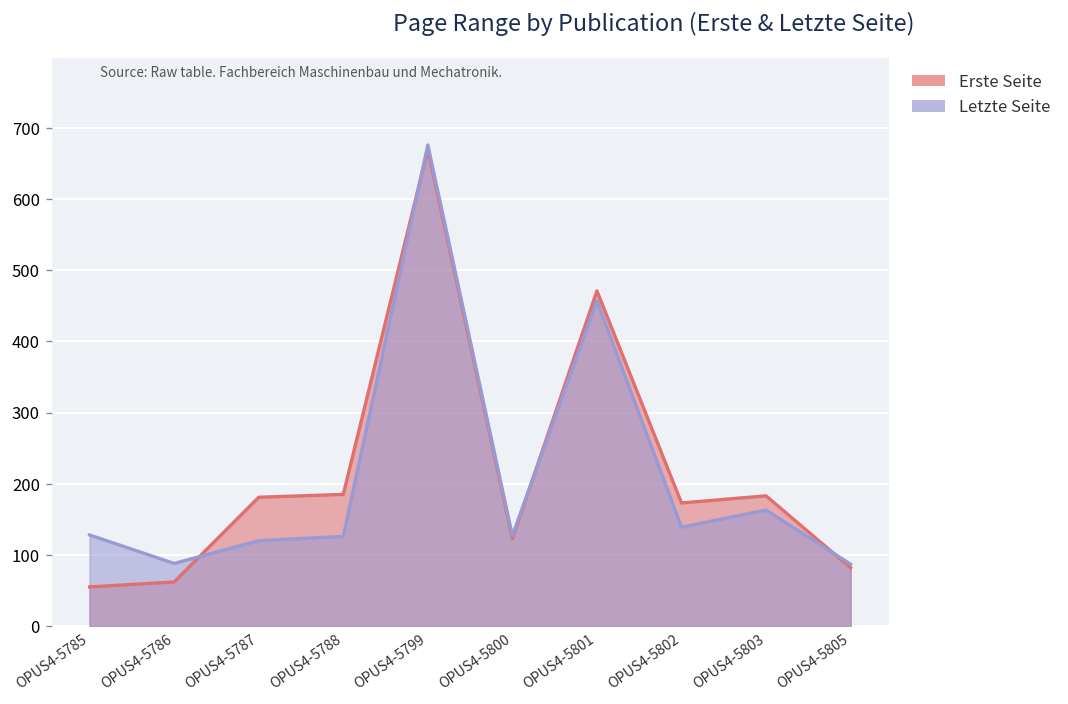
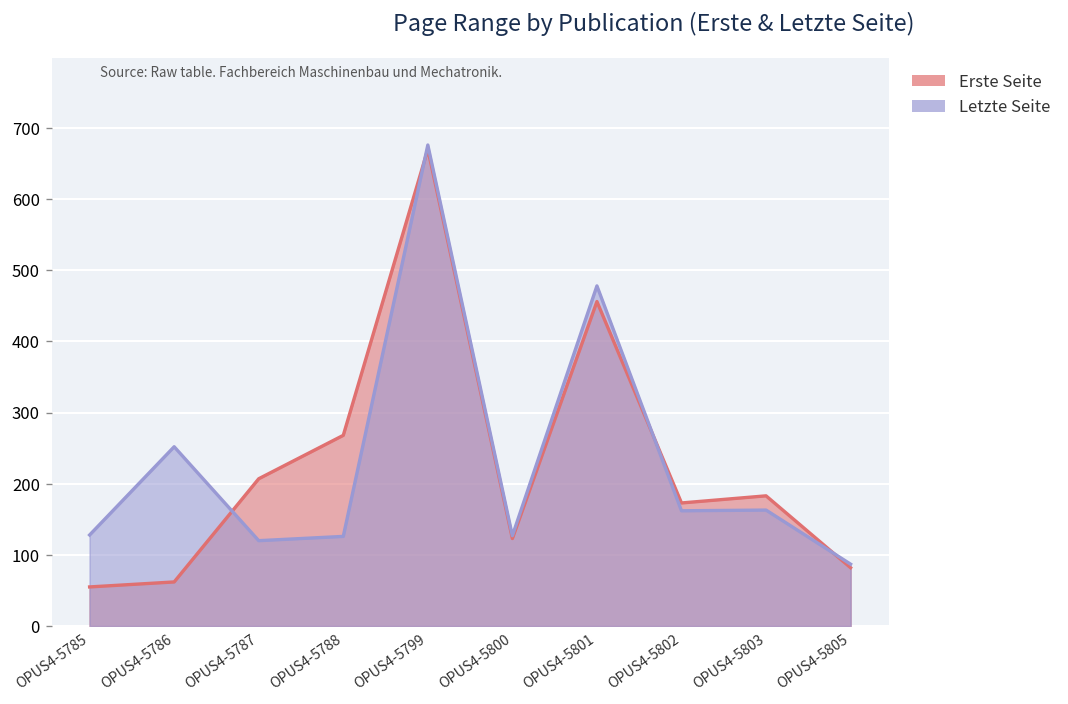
  {
    "Erste Seite": {
      "OPUS4-5785": 60,
      "OPUS4-5786": 60,
-     "OPUS4-5787": 180,
-     "OPUS4-5788": 190,
+     "OPUS4-5787": 210,
+     "OPUS4-5788": 270,
      "OPUS4-5799": 670,
-     "OPUS4-5801": 470,
+     "OPUS4-5801": 460,
      "OPUS4-5802": 170,
      "OPUS4-5803": 180,
      "OPUS4-5805": 80
    },
    "Letzte Seite": {
      "OPUS4-5785": 130,
-     "OPUS4-5786": 90,
+     "OPUS4-5786": 250,
      "OPUS4-5787": 120,
      "OPUS4-5788": 130,
      "OPUS4-5799": 680,
-     "OPUS4-5801": 460,
-     "OPUS4-5802": 140,
+     "OPUS4-5801": 480,
+     "OPUS4-5802": 160,
      "OPUS4-5803": 160,
      "OPUS4-5805": 90
    }
  }
